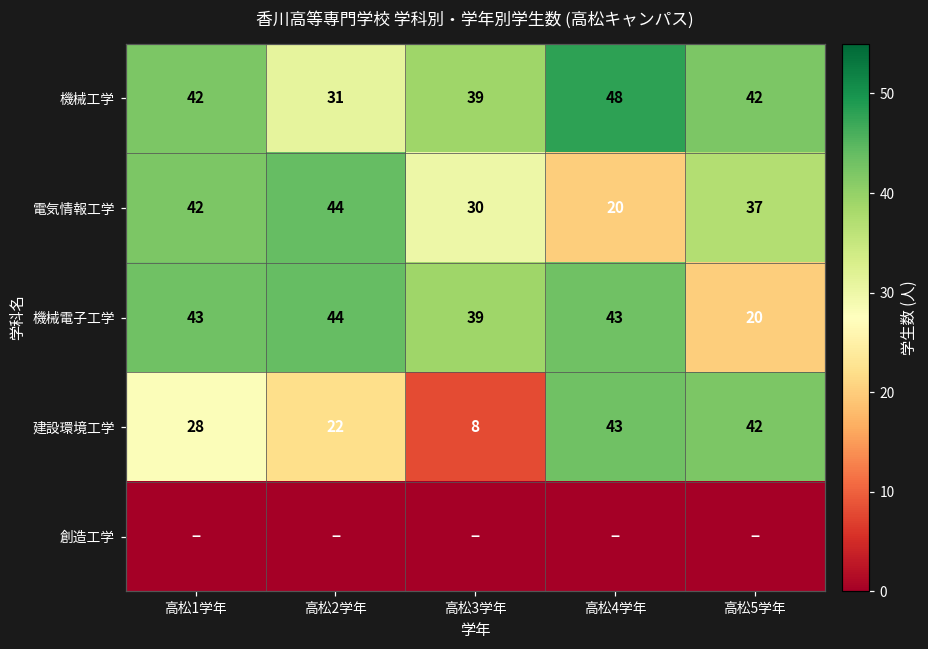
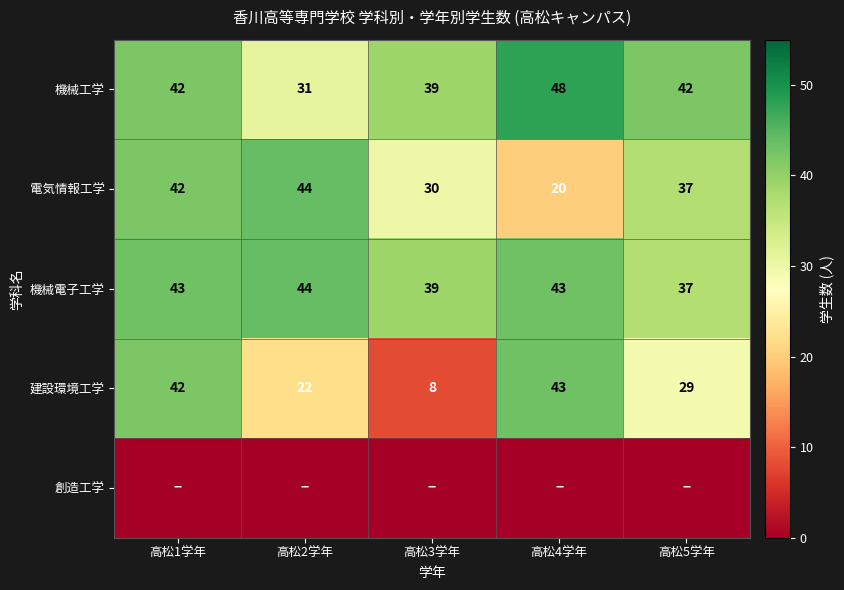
  {
    "機械工学": {
      "高松1学年": 42,
      "高松2学年": 31,
      "高松3学年": 39,
      "高松4学年": 48,
      "高松5学年": 42
    },
    "電気情報工学": {
      "高松1学年": 42,
      "高松2学年": 44,
      "高松3学年": 30,
      "高松4学年": 20,
      "高松5学年": 37
    },
    "機械電子工学": {
      "高松1学年": 43,
      "高松2学年": 44,
      "高松3学年": 39,
      "高松4学年": 43,
-     "高松5学年": 20
+     "高松5学年": 37
    },
    "建設環境工学": {
-     "高松1学年": 28,
+     "高松1学年": 42,
      "高松2学年": 22,
      "高松3学年": 8,
      "高松4学年": 43,
-     "高松5学年": 42
+     "高松5学年": 29
    }
  }
